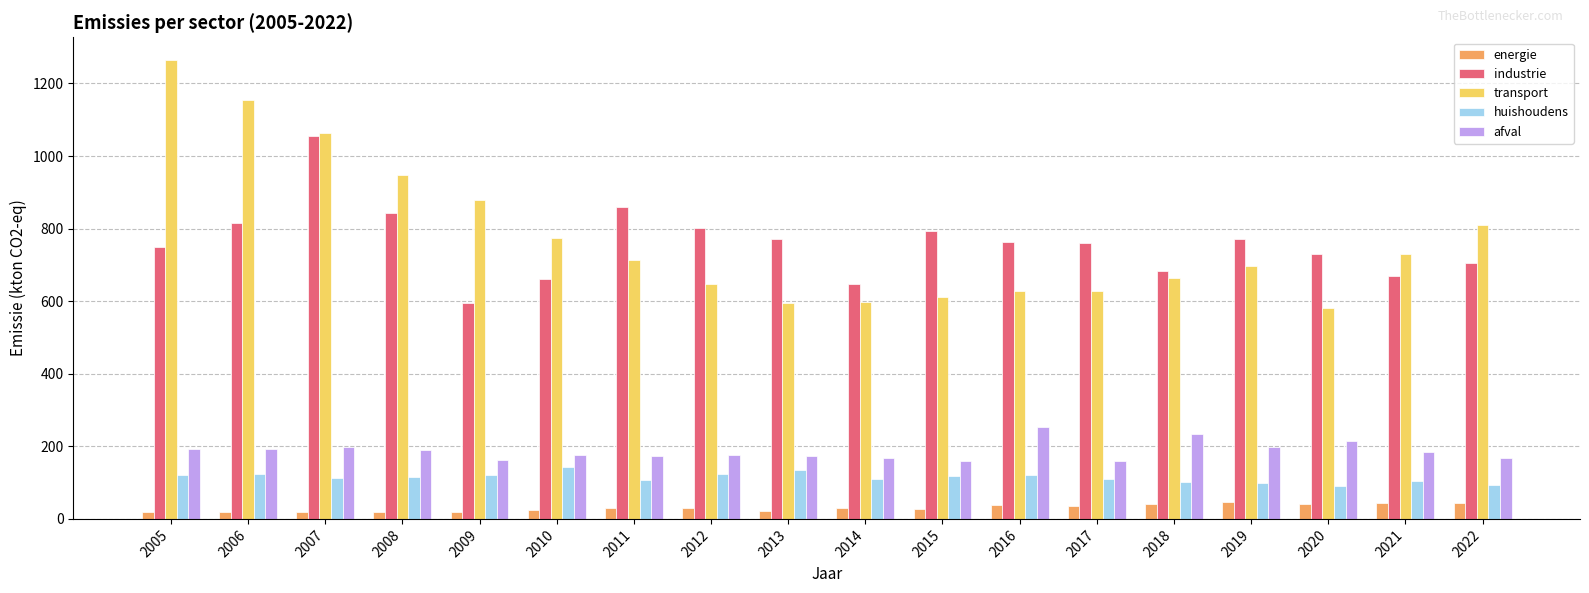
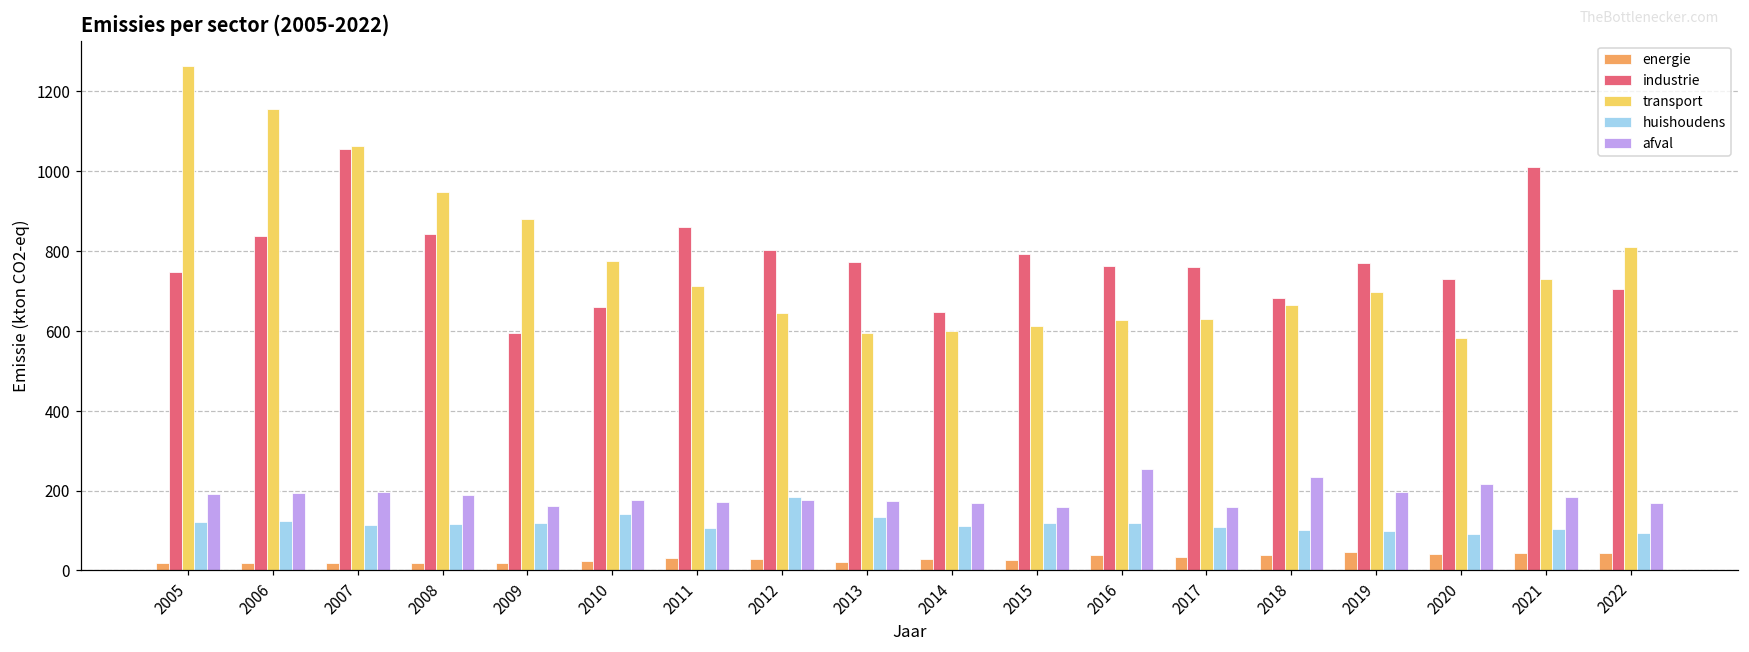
  {
    "industrie": {
      "2005": 750,
-     "2006": 820,
+     "2006": 840,
      "2007": 1060,
      "2008": 840,
      "2009": 600,
      "2010": 660,
      "2011": 860,
      "2012": 800,
      "2013": 770,
      "2014": 650,
      "2015": 790,
      "2016": 760,
      "2017": 760,
      "2018": 680,
      "2019": 770,
      "2020": 730,
-     "2021": 670,
+     "2021": 1010,
      "2022": 710
    },
    "huishoudens": {
      "2005": 120,
      "2006": 120,
      "2007": 110,
      "2008": 120,
      "2009": 120,
      "2010": 140,
      "2011": 110,
-     "2012": 120,
+     "2012": 180,
      "2013": 140,
      "2014": 110,
      "2015": 120,
      "2016": 120,
      "2017": 110,
      "2018": 100,
      "2019": 100,
      "2020": 90,
      "2021": 110,
      "2022": 90
    },
    "afval": {
      "2005": 190,
      "2006": 190,
      "2007": 200,
      "2008": 190,
      "2009": 160,
      "2010": 180,
      "2011": 170,
      "2012": 180,
      "2013": 170,
      "2014": 170,
      "2015": 160,
      "2016": 250,
      "2017": 160,
      "2018": 240,
      "2019": 200,
      "2020": 220,
      "2021": 180,
      "2022": 170
    }
  }
